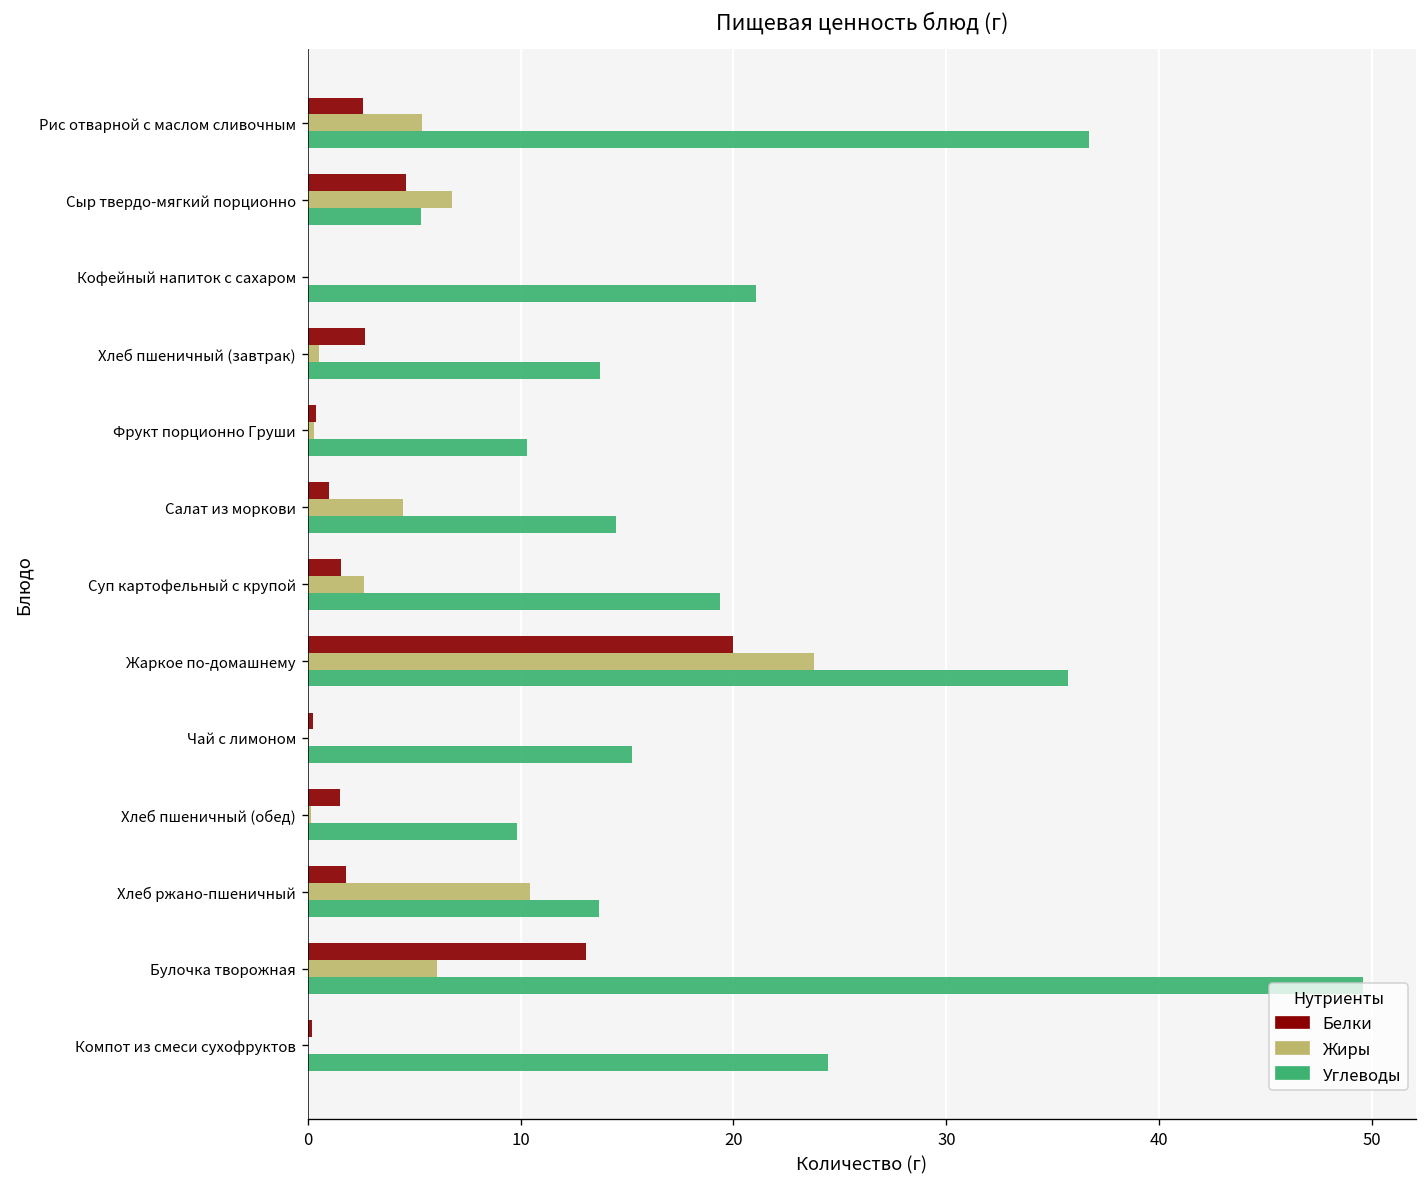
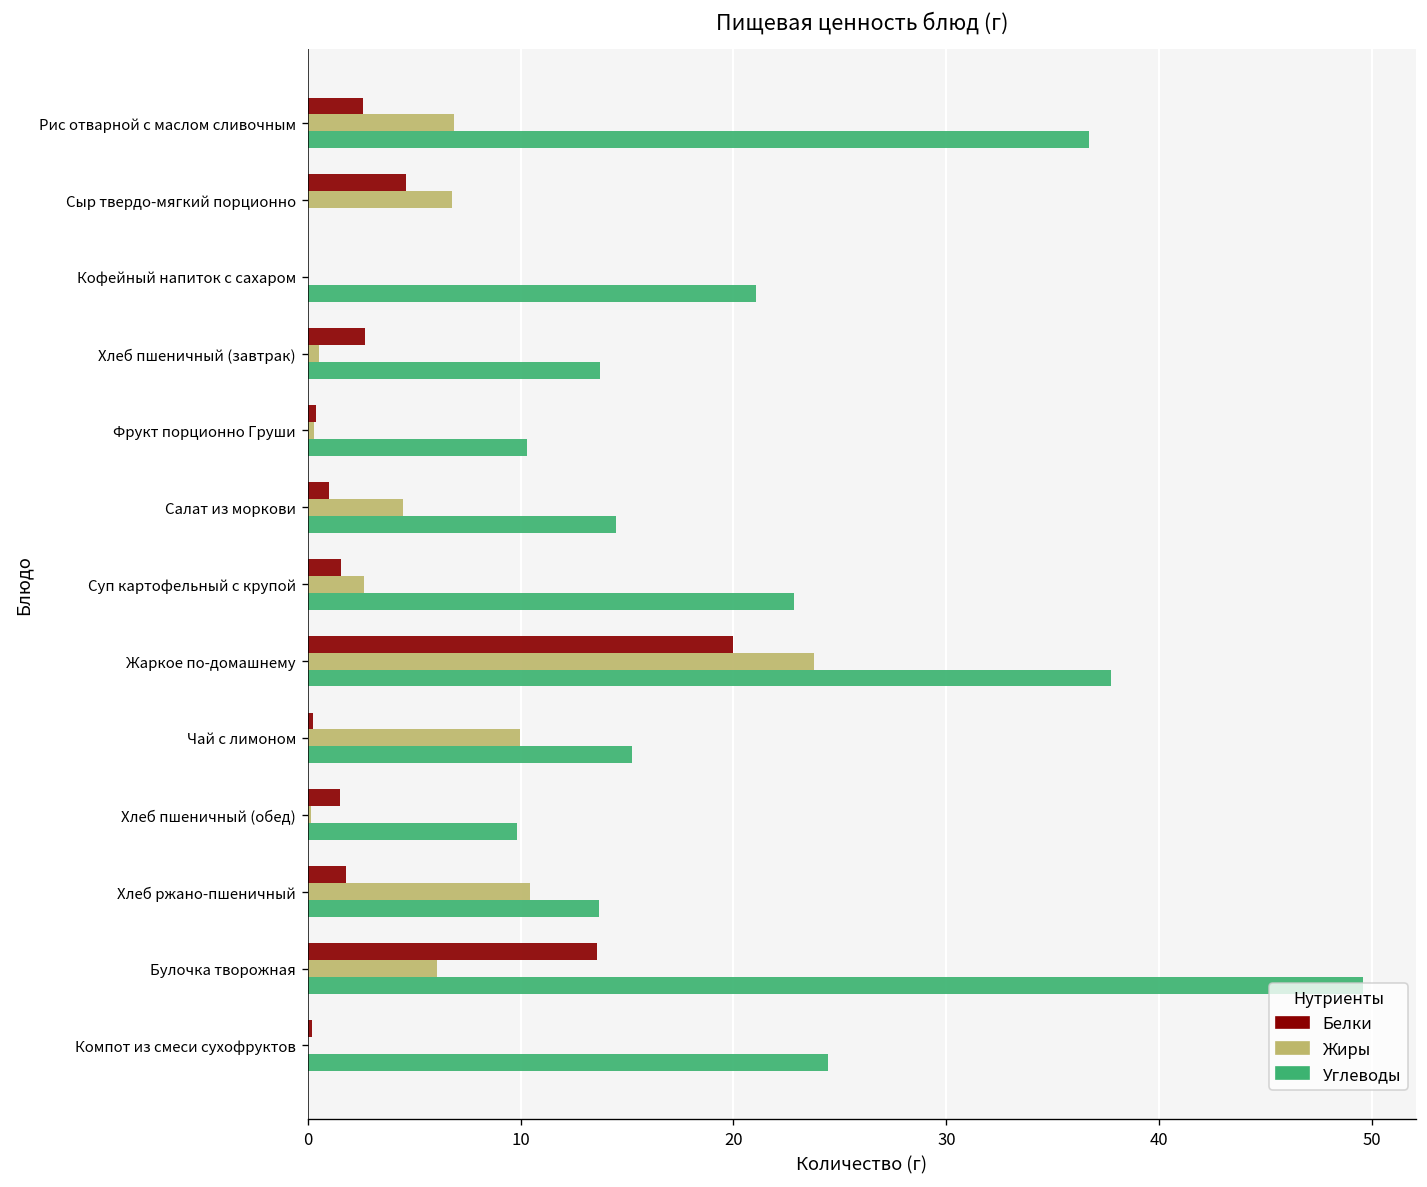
  {
    "Белки": {
      "Рис отварной с маслом сливочным": 2.6,
      "Сыр твердо-мягкий порционно": 4.6,
      "Кофейный напиток с сахаром": 0.0,
      "Хлеб пшеничный (завтрак)": 2.7,
      "Фрукт порционно Груши": 0.4,
      "Салат из моркови": 1.0,
      "Суп картофельный с крупой": 1.6,
      "Жаркое по-домашнему": 20.0,
      "Чай с лимоном": 0.3,
      "Хлеб пшеничный (обед)": 1.5,
      "Хлеб ржано-пшеничный": 1.8,
-     "Булочка творожная": 13.1,
+     "Булочка творожная": 13.6,
      "Компот из смеси сухофруктов": 0.2
    },
    "Жиры": {
-     "Рис отварной с маслом сливочным": 5.4,
+     "Рис отварной с маслом сливочным": 6.9,
      "Сыр твердо-мягкий порционно": 6.8,
      "Кофейный напиток с сахаром": 0.0,
      "Хлеб пшеничный (завтрак)": 0.5,
      "Фрукт порционно Груши": 0.3,
      "Салат из моркови": 4.5,
      "Суп картофельный с крупой": 2.6,
      "Жаркое по-домашнему": 23.8,
-     "Чай с лимоном": 0.1,
+     "Чай с лимоном": 10.0,
      "Хлеб пшеничный (обед)": 0.2,
      "Хлеб ржано-пшеничный": 10.4,
      "Булочка творожная": 6.1,
      "Компот из смеси сухофруктов": 0.0
    },
    "Углеводы": {
      "Рис отварной с маслом сливочным": 36.7,
-     "Сыр твердо-мягкий порционно": 5.3,
+     "Сыр твердо-мягкий порционно": 0.0,
      "Кофейный напиток с сахаром": 21.0,
      "Хлеб пшеничный (завтрак)": 13.7,
      "Фрукт порционно Груши": 10.3,
      "Салат из моркови": 14.5,
-     "Суп картофельный с крупой": 19.4,
-     "Жаркое по-домашнему": 35.7,
+     "Суп картофельный с крупой": 22.8,
+     "Жаркое по-домашнему": 37.7,
      "Чай с лимоном": 15.2,
      "Хлеб пшеничный (обед)": 9.8,
      "Хлеб ржано-пшеничный": 13.7,
      "Компот из смеси сухофруктов": 24.4
    }
  }
